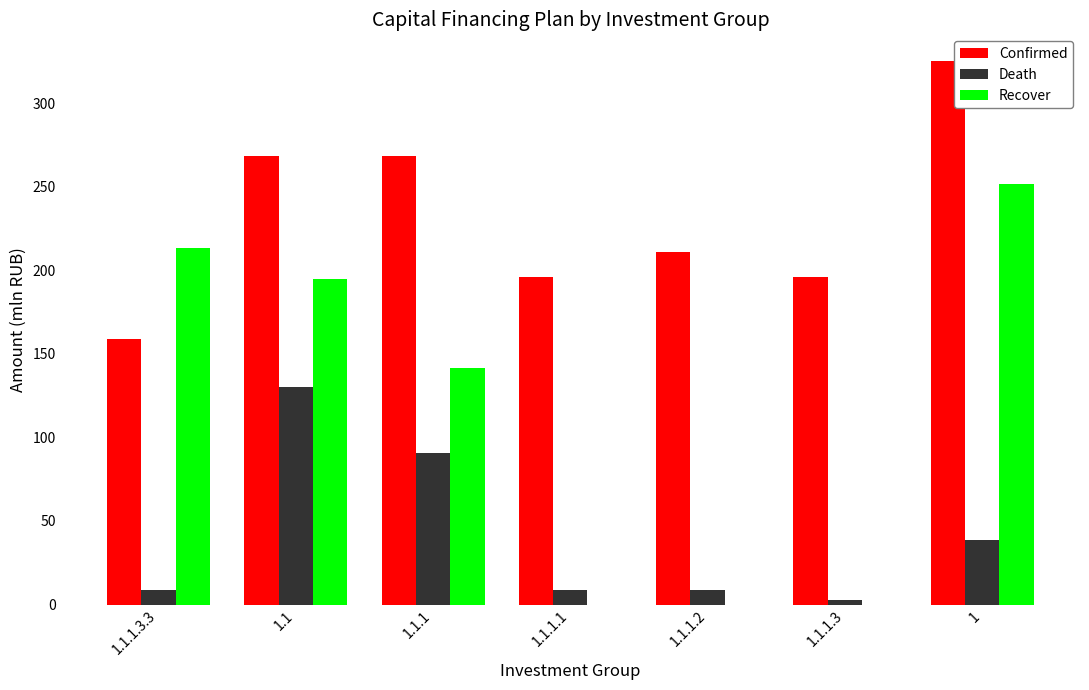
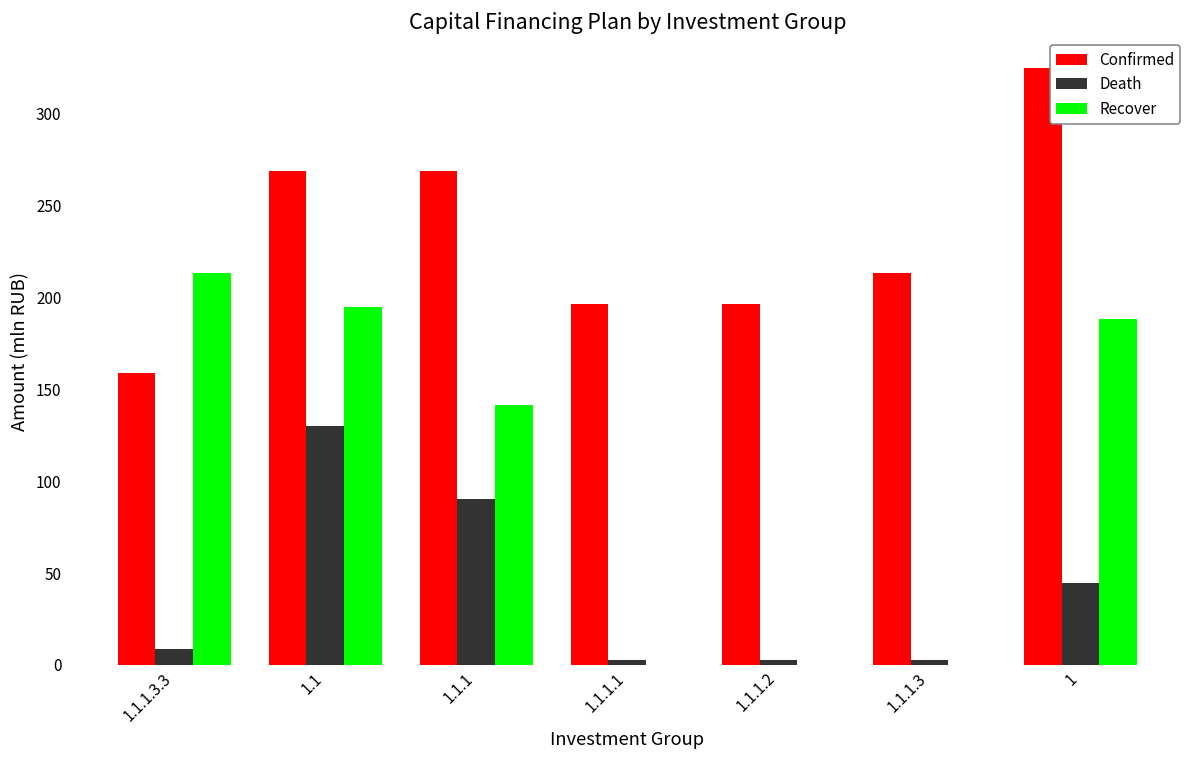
  {
    "Confirmed": {
      "1.1.1.3.3": 159,
      "1.1": 269,
      "1.1.1": 269,
      "1.1.1.1": 196,
-     "1.1.1.2": 211,
-     "1.1.1.3": 196,
+     "1.1.1.2": 196,
+     "1.1.1.3": 213,
      "1": 325
    },
    "Death": {
      "1.1.1.3.3": 9,
      "1.1": 130,
      "1.1.1": 91,
-     "1.1.1.1": 9,
-     "1.1.1.2": 9,
+     "1.1.1.1": 3,
+     "1.1.1.2": 3,
      "1.1.1.3": 3,
-     "1": 39
+     "1": 44
    },
    "Recover": {
      "1.1.1.3.3": 213,
      "1.1": 195,
      "1.1.1": 141,
      "1.1.1.1": 0,
      "1.1.1.2": 0,
      "1.1.1.3": 0,
-     "1": 252
+     "1": 188
    }
  }
